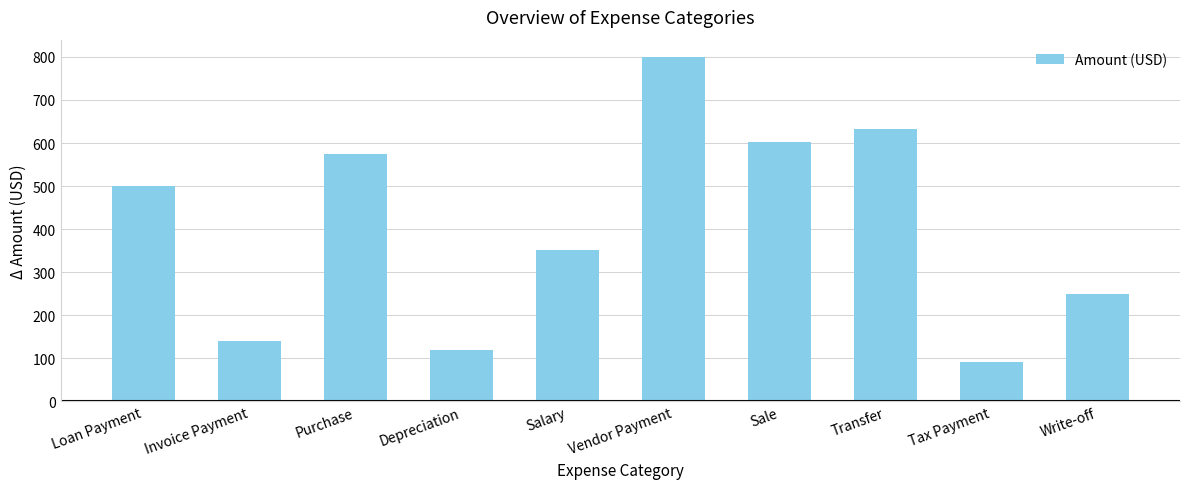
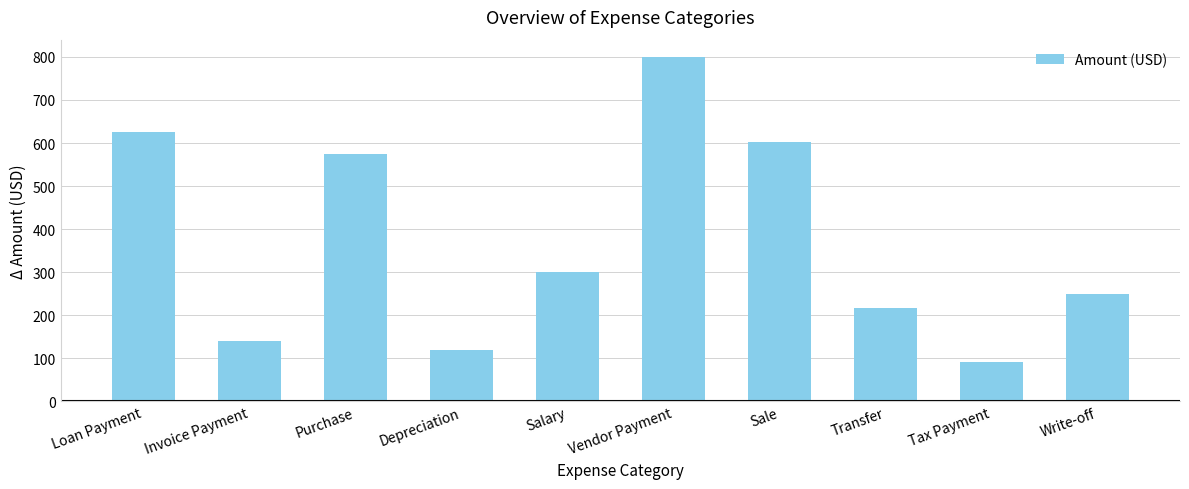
  {
-   "Loan Payment": 500,
+   "Loan Payment": 630,
    "Invoice Payment": 140,
    "Purchase": 580,
    "Depreciation": 120,
-   "Salary": 350,
+   "Salary": 300,
    "Vendor Payment": 800,
    "Sale": 600,
-   "Transfer": 630,
+   "Transfer": 220,
    "Tax Payment": 90,
    "Write-off": 250
  }
